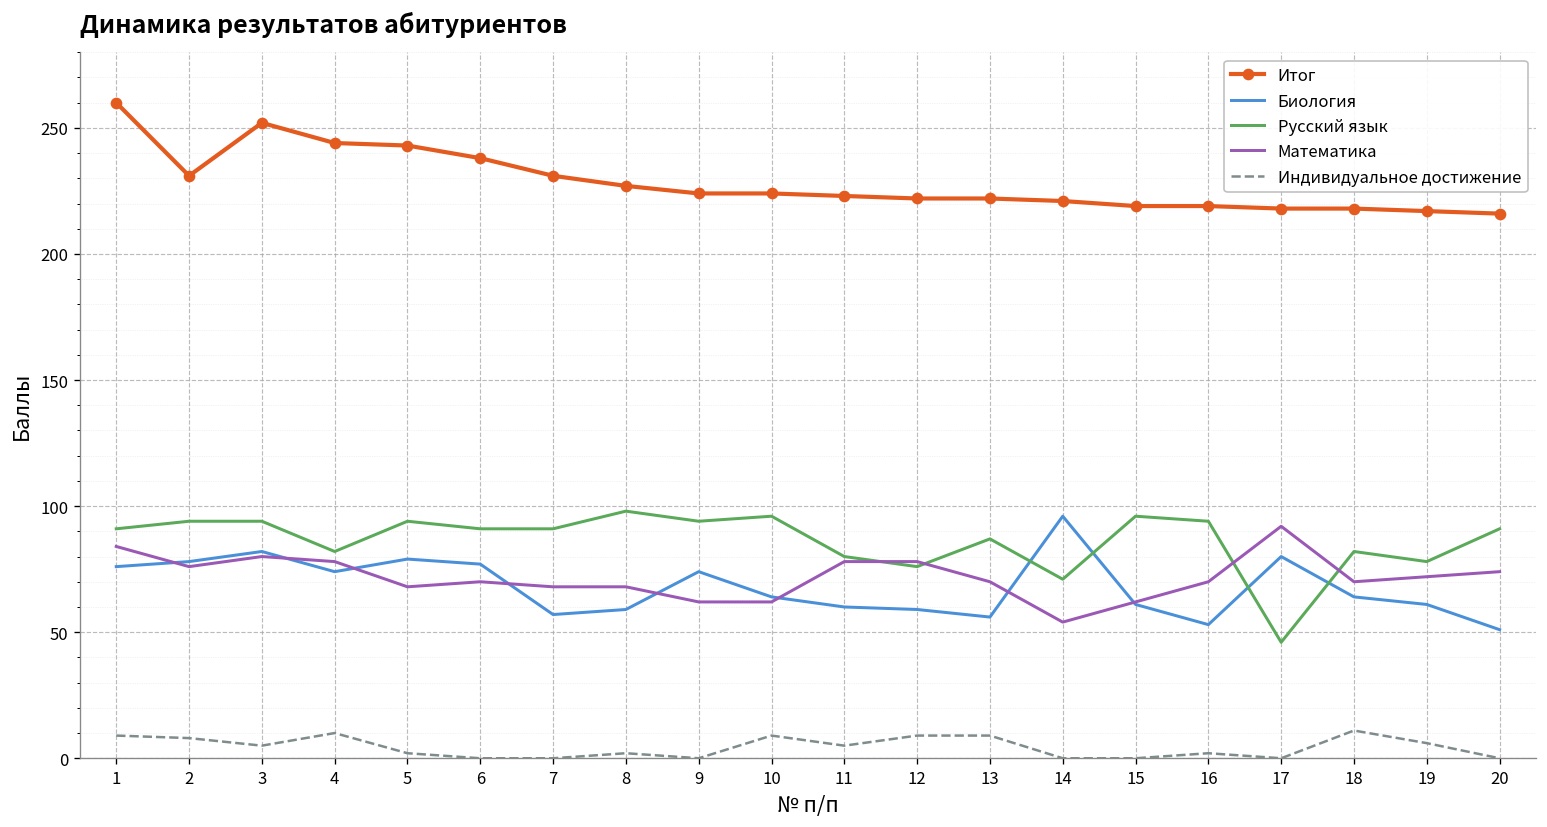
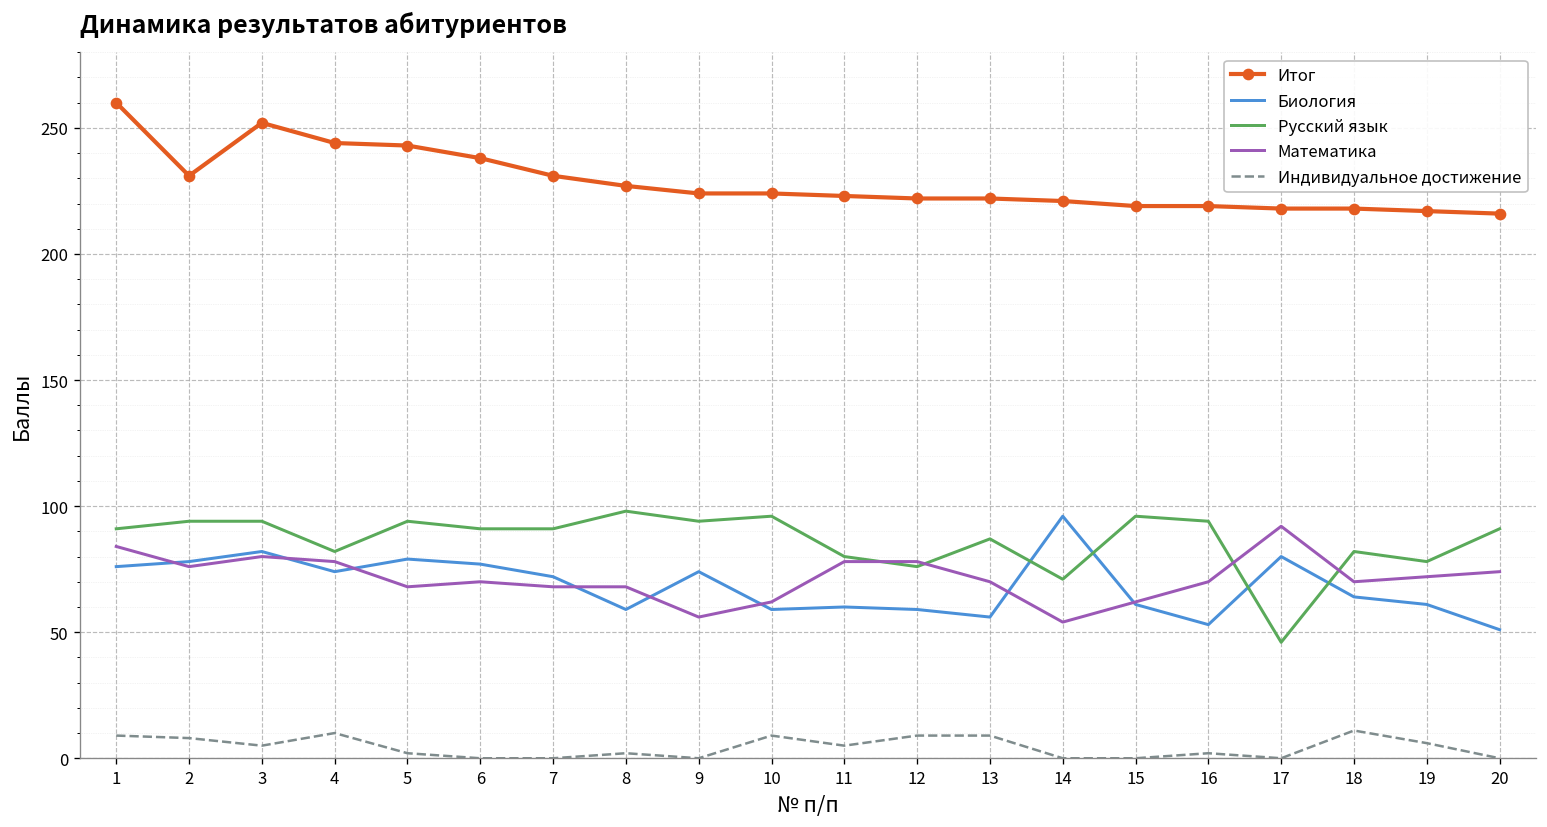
  {
    "Итог": {
      "1": 260,
      "2": 231,
      "3": 252,
      "4": 244,
      "5": 243,
      "6": 238,
      "7": 231,
      "8": 227,
      "9": 224,
      "10": 224,
      "11": 223,
      "12": 222,
      "13": 222,
      "14": 221,
      "15": 219,
      "16": 219,
      "17": 218,
      "18": 218,
      "19": 217,
      "20": 216
    },
    "Биология": {
      "1": 76,
      "2": 78,
      "3": 82,
      "4": 74,
      "5": 79,
      "6": 77,
-     "7": 57,
+     "7": 72,
      "8": 59,
      "9": 74,
-     "10": 64,
+     "10": 59,
      "11": 60,
      "12": 59,
      "13": 56,
      "14": 96,
      "16": 53,
      "17": 80,
      "18": 64,
      "19": 61,
      "20": 51
    },
    "Русский язык": {
      "1": 91,
      "2": 94,
      "3": 94,
      "4": 82,
      "5": 94,
      "6": 91,
      "7": 91,
      "8": 98,
      "9": 94,
      "10": 96,
      "11": 80,
      "12": 76,
      "13": 87,
      "14": 71,
      "15": 96,
      "16": 94,
      "17": 46,
      "18": 82,
      "19": 78,
      "20": 91
    },
    "Математика": {
      "1": 84,
      "2": 76,
      "3": 80,
      "4": 78,
      "5": 68,
      "6": 70,
      "7": 68,
      "8": 68,
-     "9": 62,
+     "9": 56,
      "10": 62,
      "11": 78,
      "12": 78,
      "13": 70,
      "14": 54,
      "16": 70,
      "17": 92,
      "18": 70,
      "19": 72,
      "20": 74
    },
    "Индивидуальное достижение": {
      "1": 9,
      "2": 8,
      "3": 5,
      "4": 10,
      "5": 2,
      "6": 0,
      "7": 0,
      "8": 2,
      "9": 0,
      "10": 9,
      "11": 5,
      "12": 9,
      "13": 9,
      "14": 0,
      "15": 0,
      "16": 2,
      "17": 0,
      "18": 11,
      "19": 6,
      "20": 0
    }
  }
